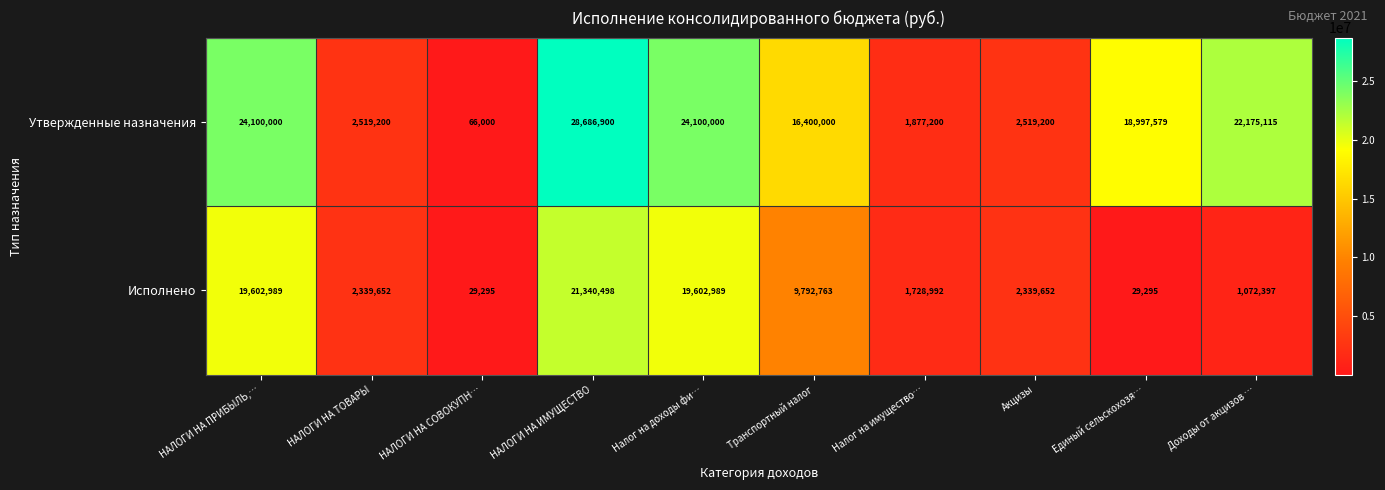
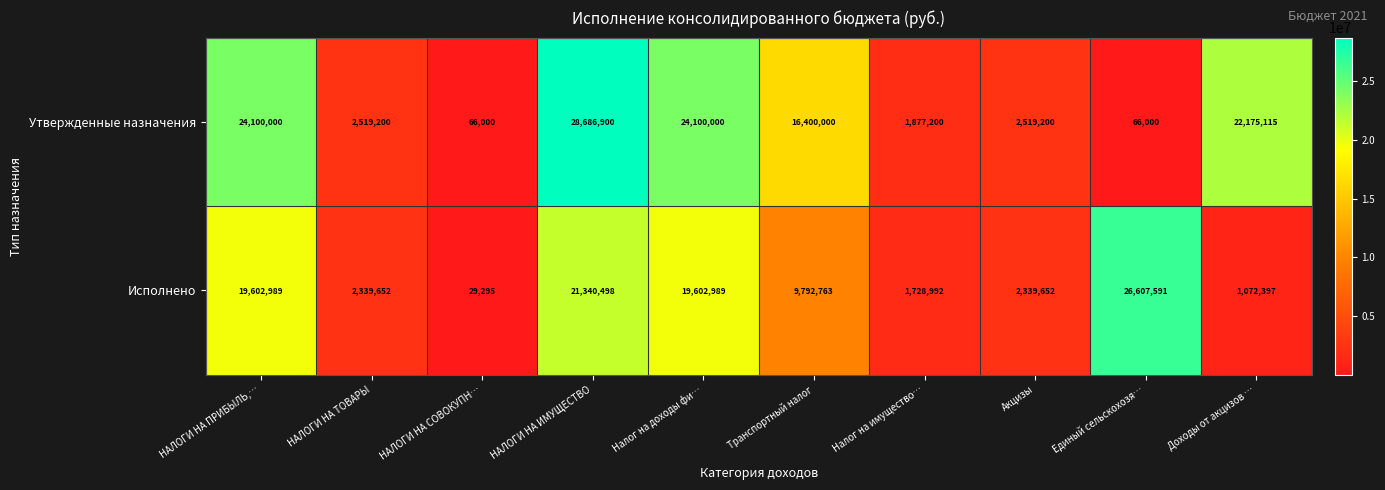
  {
    "Утвержденные назначения": {
      "НАЛОГИ НА ПРИБЫЛЬ,…": "24,100,000",
      "НАЛОГИ НА ТОВАРЫ": "2,519,200",
      "НАЛОГИ НА СОВОКУПН…": "66,000",
      "НАЛОГИ НА ИМУЩЕСТВО": "28,686,900",
      "Налог на доходы фи…": "24,100,000",
      "Транспортный налог": "16,400,000",
      "Налог на имущество…": "1,877,200",
      "Акцизы": "2,519,200",
-     "Единый сельскохозя…": "18,997,579",
+     "Единый сельскохозя…": "66,000",
      "Доходы от акцизов …": "22,175,115"
    },
    "Исполнено": {
      "НАЛОГИ НА ПРИБЫЛЬ,…": "19,602,989",
      "НАЛОГИ НА ТОВАРЫ": "2,339,652",
      "НАЛОГИ НА СОВОКУПН…": "29,295",
      "НАЛОГИ НА ИМУЩЕСТВО": "21,340,498",
      "Налог на доходы фи…": "19,602,989",
      "Транспортный налог": "9,792,763",
      "Налог на имущество…": "1,728,992",
      "Акцизы": "2,339,652",
-     "Единый сельскохозя…": "29,295",
+     "Единый сельскохозя…": "26,607,591",
      "Доходы от акцизов …": "1,072,397"
    }
  }
